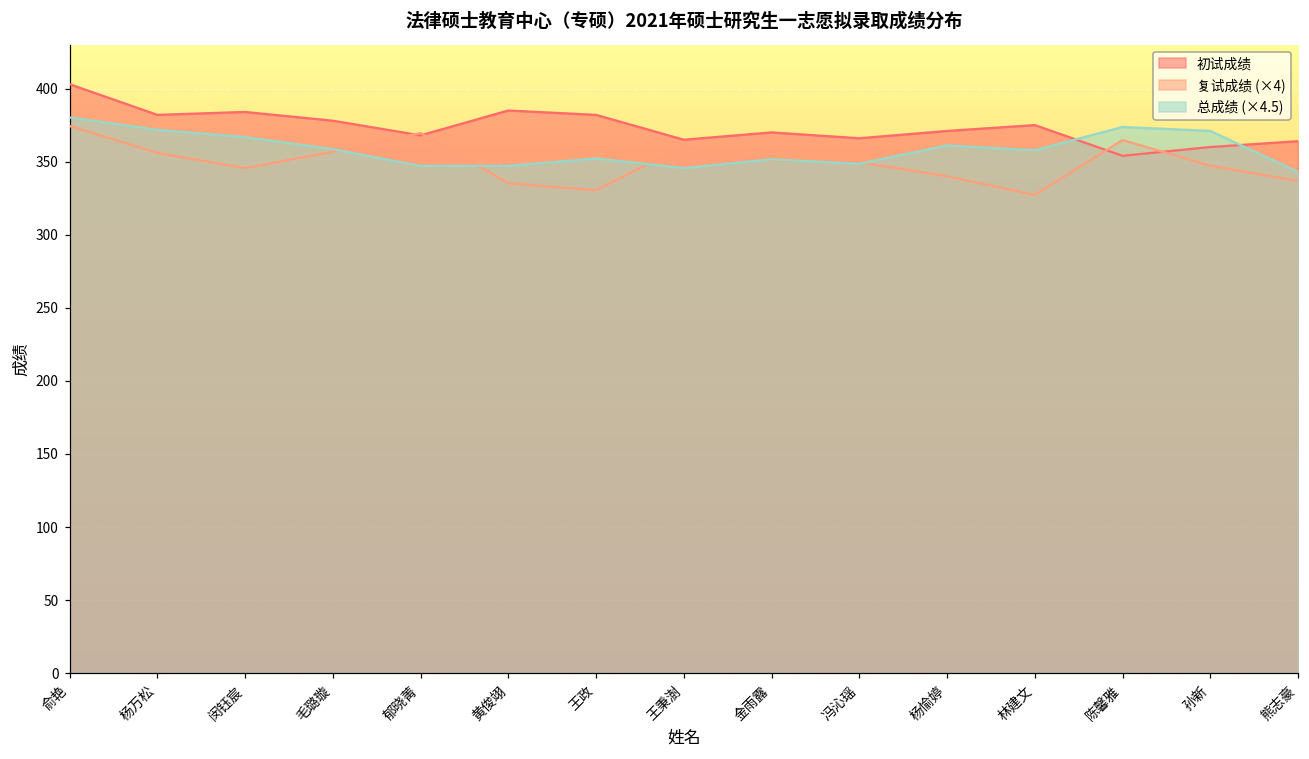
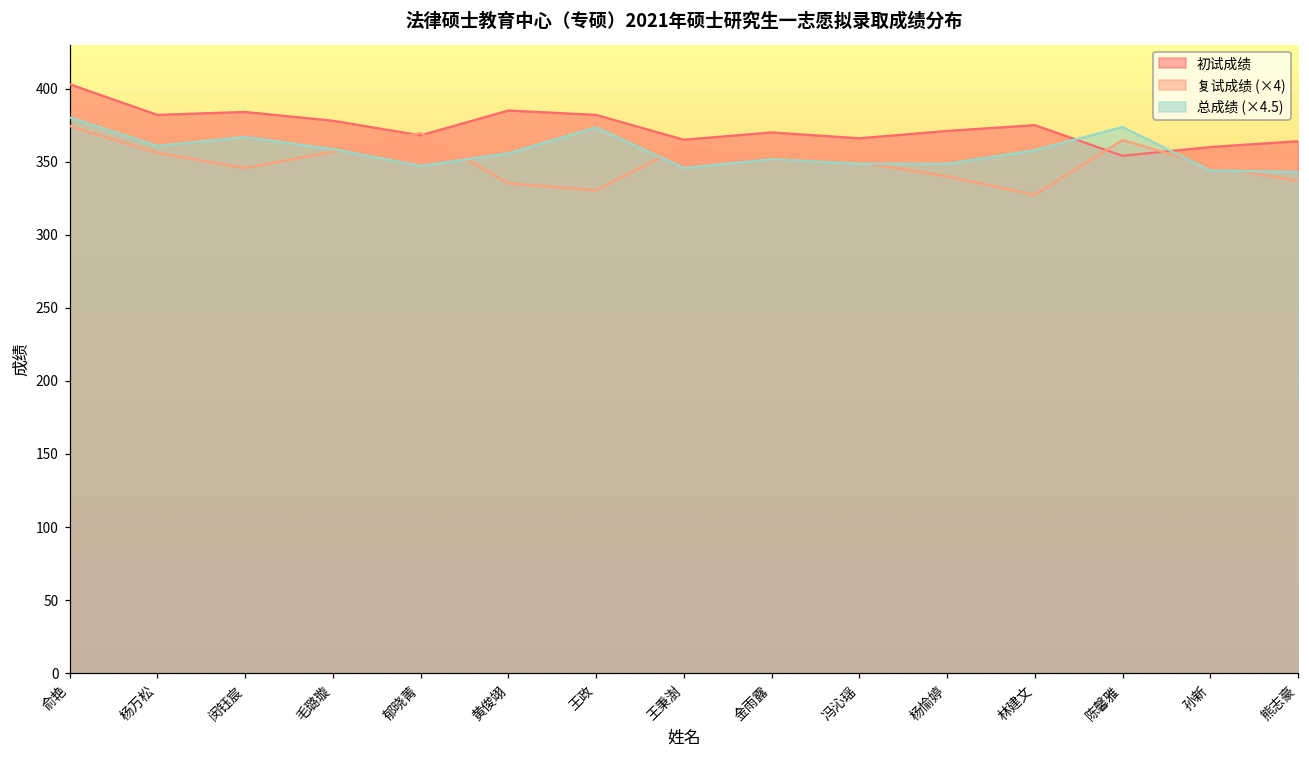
  {
    "总成绩 (×4.5)": {
      "俞艳": 380,
-     "杨万松": 372,
+     "杨万松": 361,
      "闵钰宸": 367,
      "郁晓菁": 347,
-     "黄俊翊": 347,
-     "王政": 352,
+     "黄俊翊": 356,
+     "王政": 373,
      "王秉澍": 346,
-     "杨愉婷": 361,
+     "杨愉婷": 348,
      "林建文": 358,
      "陈馨雅": 374,
-     "孙新": 371,
+     "孙新": 344,
      "熊志豪": 343
    }
  }
